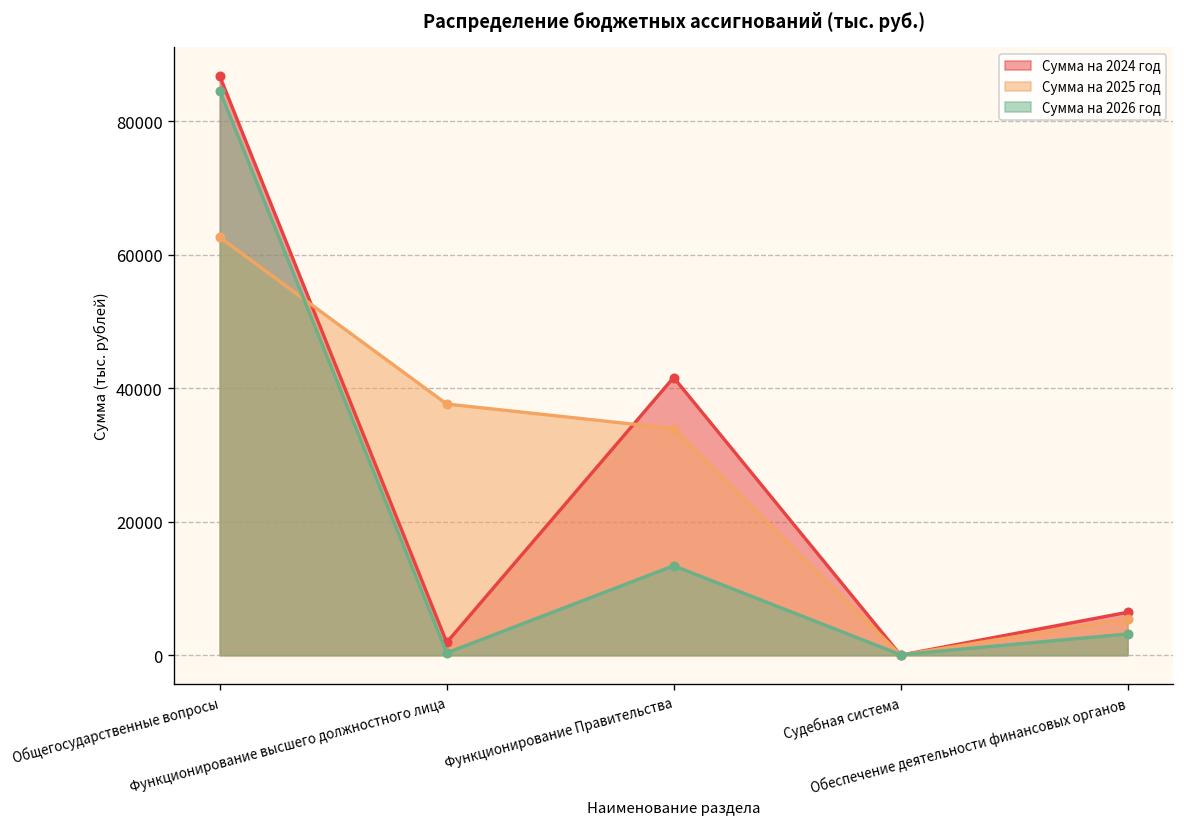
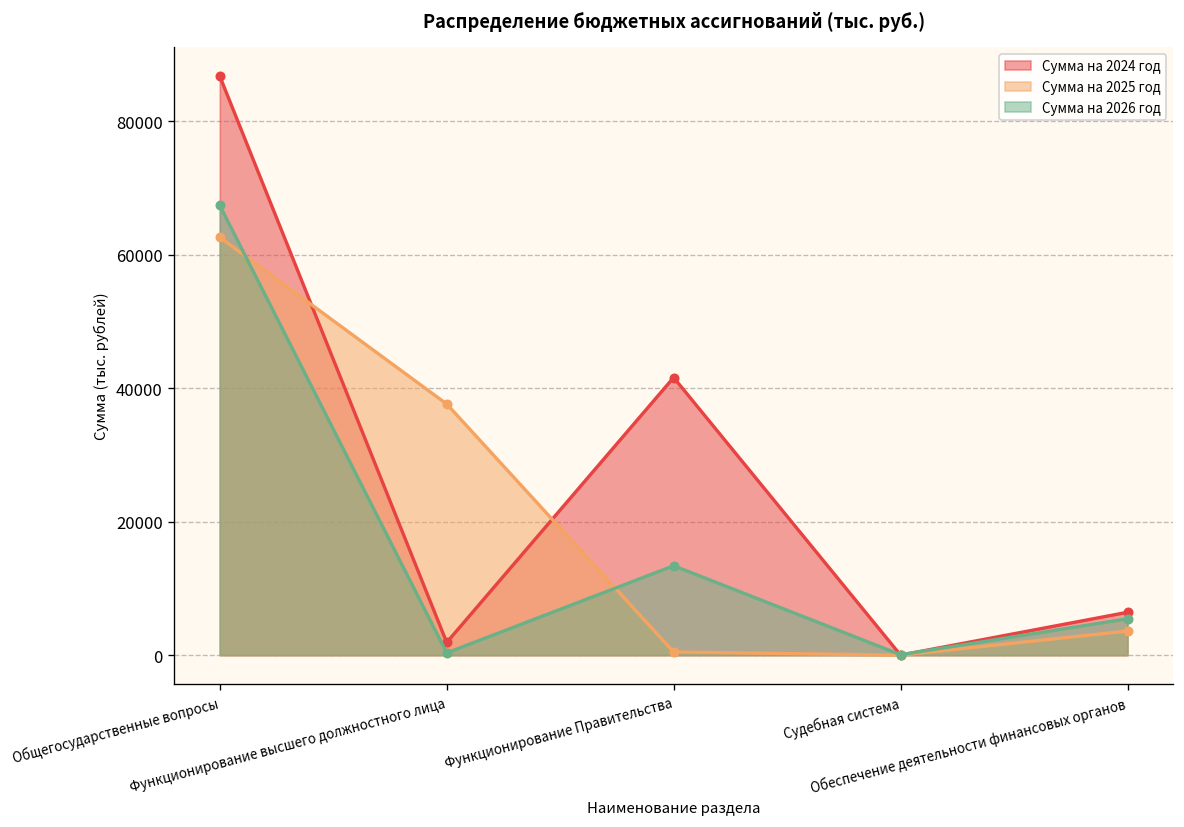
  {
    "Сумма на 2024 год": {
      "Общегосударственные вопросы": 87000,
      "Функционирование высшего должностного лица": 2000,
      "Функционирование Правительства": 42000,
      "Обеспечение деятельности финансовых органов": 6000
    },
    "Сумма на 2025 год": {
      "Общегосударственные вопросы": 63000,
      "Функционирование высшего должностного лица": 38000,
-     "Функционирование Правительства": 34000,
-     "Обеспечение деятельности финансовых органов": 5000
+     "Функционирование Правительства": 0,
+     "Обеспечение деятельности финансовых органов": 4000
    },
    "Сумма на 2026 год": {
-     "Общегосударственные вопросы": 85000,
+     "Общегосударственные вопросы": 67000,
      "Функционирование высшего должностного лица": 0,
      "Функционирование Правительства": 13000,
-     "Обеспечение деятельности финансовых органов": 3000
+     "Обеспечение деятельности финансовых органов": 5000
    }
  }
